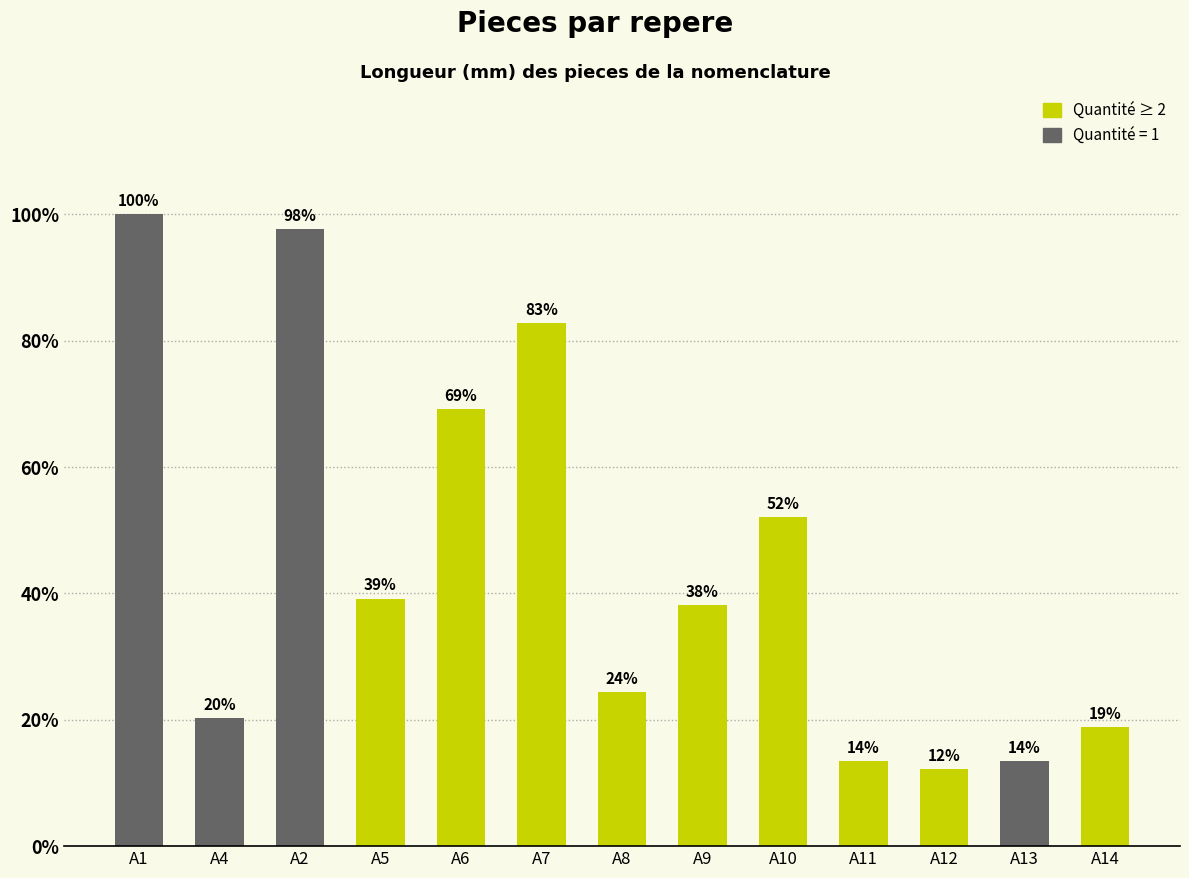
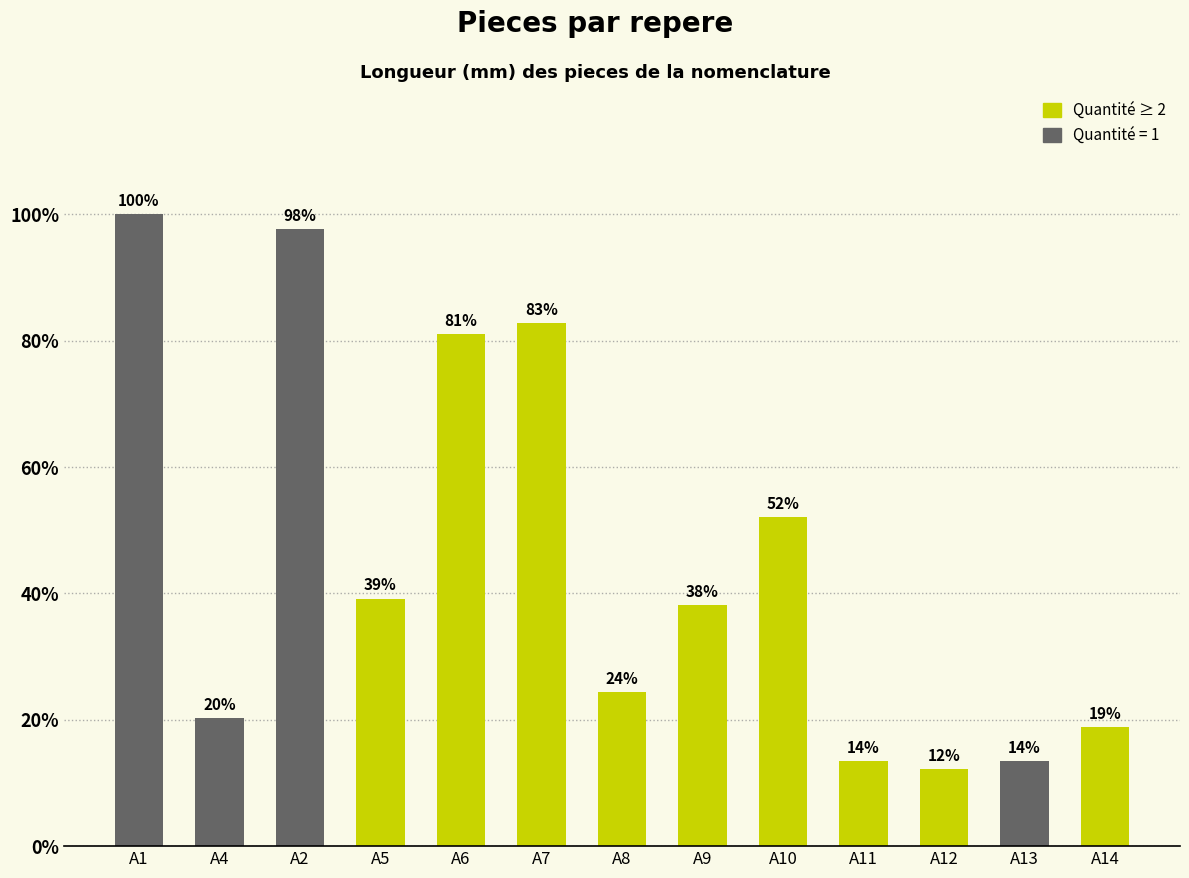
  {
    "A1": "100%",
    "A4": "20%",
    "A2": "98%",
    "A5": "39%",
-   "A6": "69%",
+   "A6": "81%",
    "A7": "83%",
    "A8": "24%",
    "A9": "38%",
    "A10": "52%",
    "A11": "14%",
    "A12": "12%",
    "A13": "14%",
    "A14": "19%"
  }
